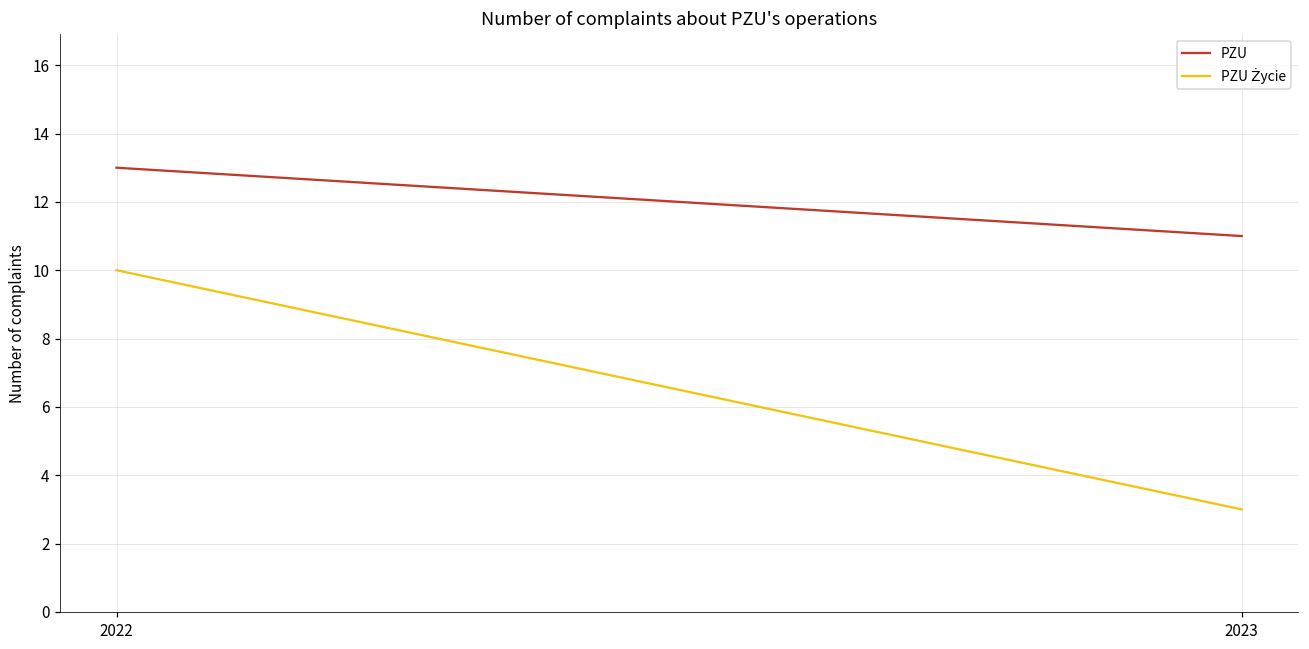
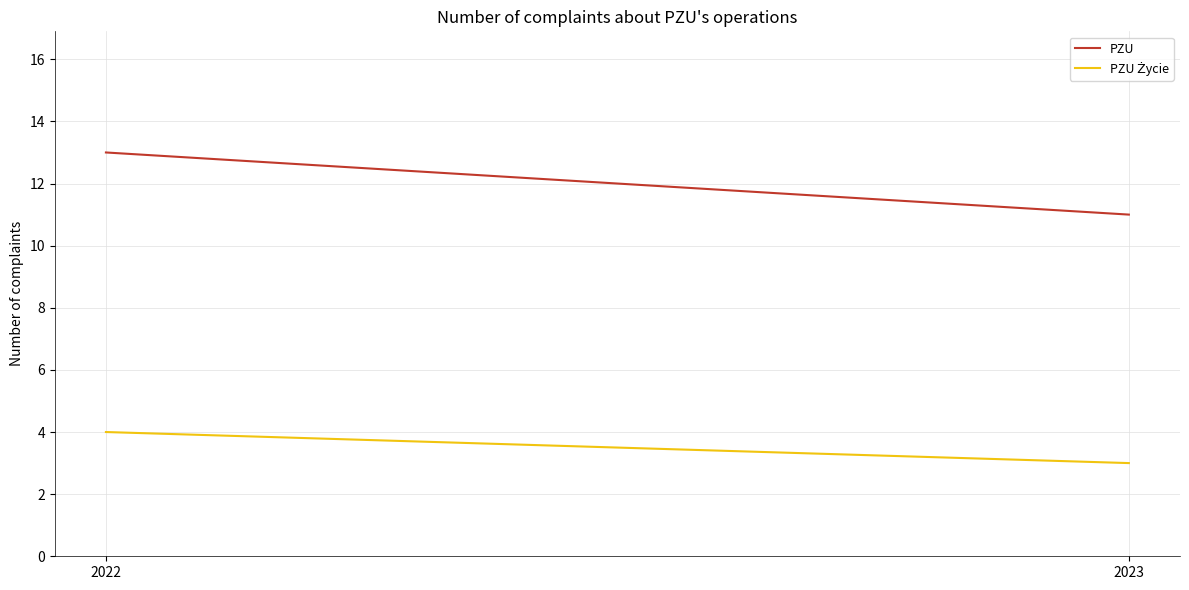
  {
    "PZU": {
      "2022": 13,
      "2023": 11
    },
    "PZU Życie": {
-     "2022": 10,
+     "2022": 4,
      "2023": 3
    }
  }
